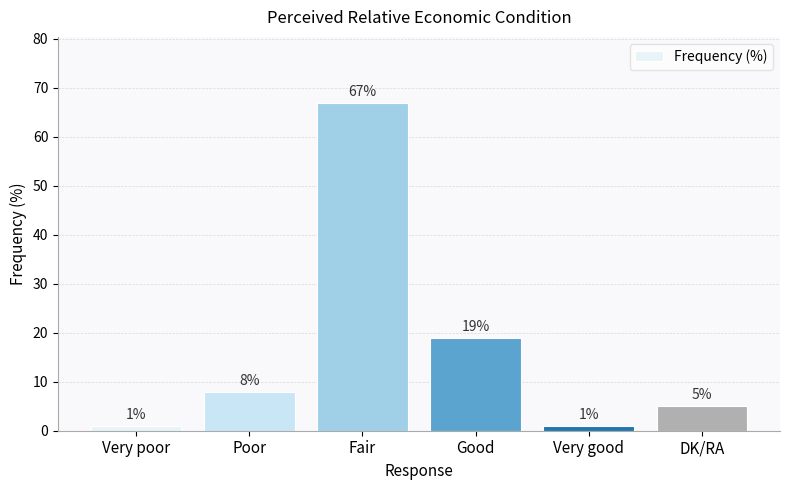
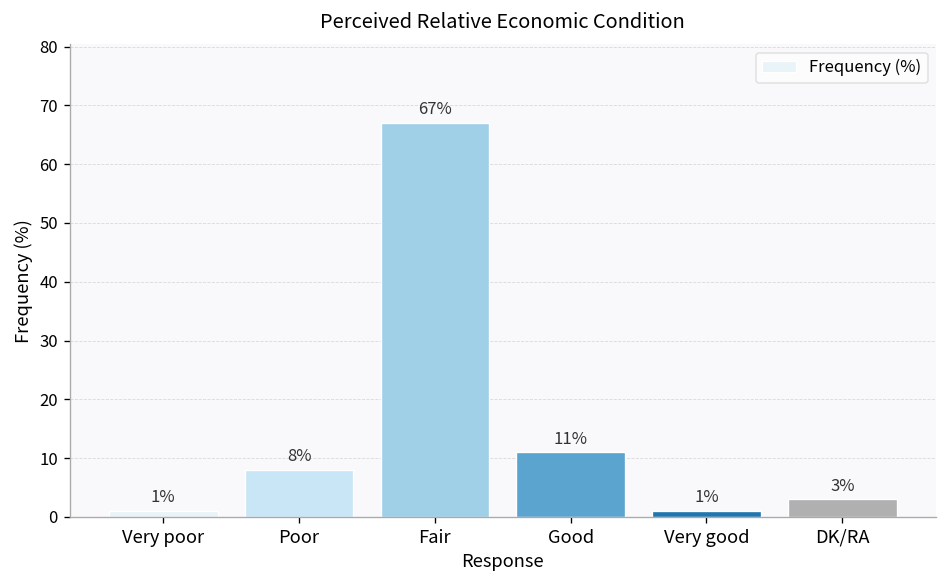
  {
    "Very poor": "1%",
    "Poor": "8%",
    "Fair": "67%",
-   "Good": "19%",
+   "Good": "11%",
    "Very good": "1%",
-   "DK/RA": "5%"
+   "DK/RA": "3%"
  }
